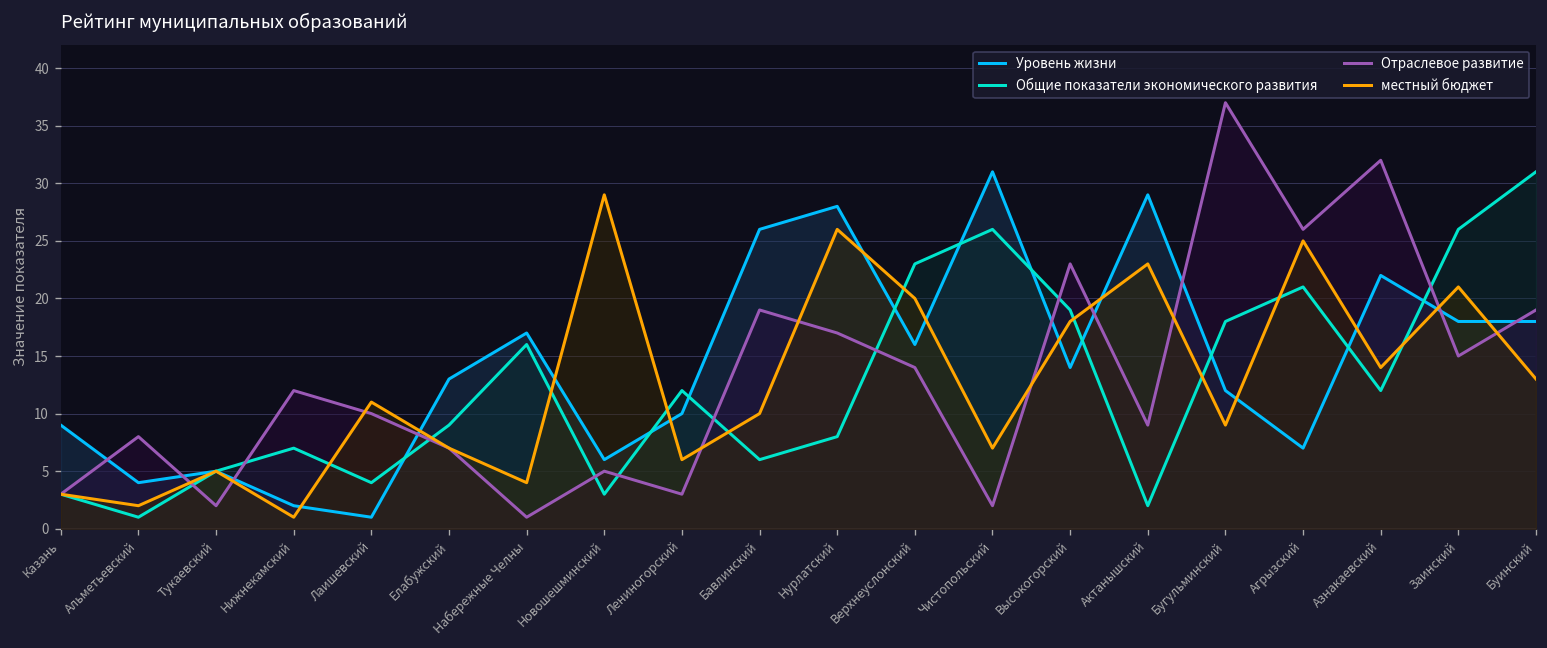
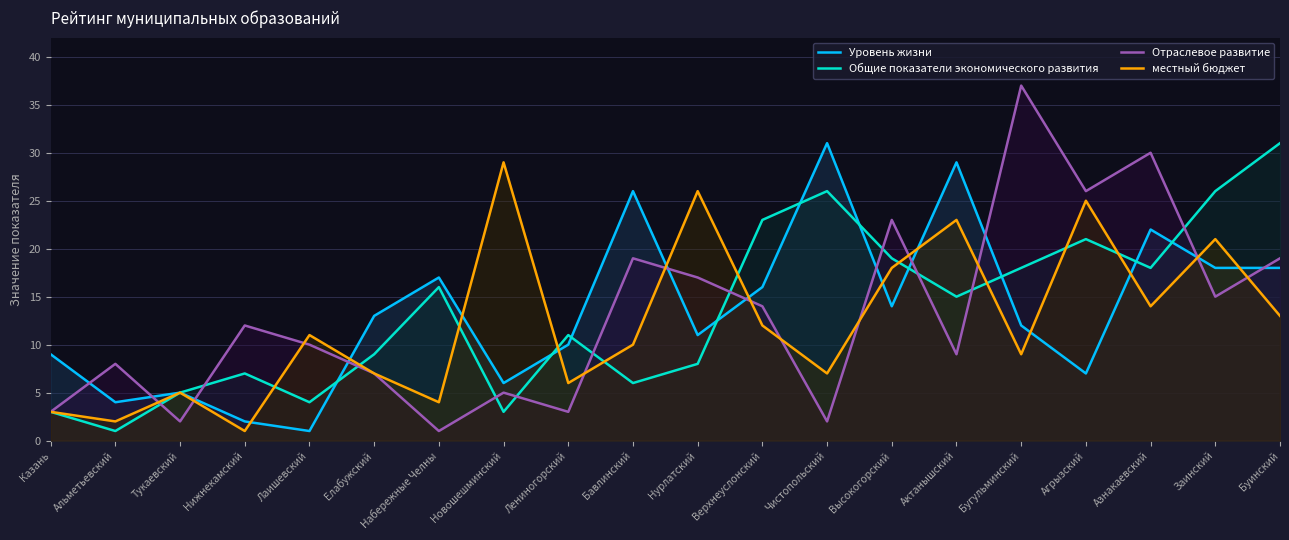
  {
    "Уровень жизни": {
      "Казань": 9,
      "Альметьевский": 4,
      "Нижнекамский": 2,
      "Лаишевский": 1,
      "Елабужский": 13,
      "Набережные Челны": 17,
      "Новошешминский": 6,
      "Лениногорский": 10,
      "Бавлинский": 26,
-     "Нурлатский": 28,
+     "Нурлатский": 11,
      "Верхнеуслонский": 16,
      "Чистопольский": 31,
      "Высокогорский": 14,
      "Актанышский": 29,
      "Бугульминский": 12,
      "Агрызский": 7,
      "Азнакаевский": 22,
      "Заинский": 18,
      "Буинский": 18
    },
    "Общие показатели экономического развития": {
      "Альметьевский": 1,
      "Нижнекамский": 7,
      "Лаишевский": 4,
      "Елабужский": 9,
      "Набережные Челны": 16,
      "Новошешминский": 3,
-     "Лениногорский": 12,
+     "Лениногорский": 11,
      "Бавлинский": 6,
      "Нурлатский": 8,
      "Верхнеуслонский": 23,
      "Чистопольский": 26,
      "Высокогорский": 19,
-     "Актанышский": 2,
+     "Актанышский": 15,
      "Бугульминский": 18,
      "Агрызский": 21,
-     "Азнакаевский": 12,
+     "Азнакаевский": 18,
      "Заинский": 26,
      "Буинский": 31
    },
    "Отраслевое развитие": {
      "Альметьевский": 8,
      "Тукаевский": 2,
      "Нижнекамский": 12,
      "Лаишевский": 10,
      "Набережные Челны": 1,
      "Новошешминский": 5,
      "Лениногорский": 3,
      "Бавлинский": 19,
      "Нурлатский": 17,
      "Верхнеуслонский": 14,
      "Чистопольский": 2,
      "Высокогорский": 23,
      "Актанышский": 9,
      "Бугульминский": 37,
      "Агрызский": 26,
-     "Азнакаевский": 32,
+     "Азнакаевский": 30,
      "Заинский": 15,
      "Буинский": 19
    },
    "местный бюджет": {
      "Альметьевский": 2,
      "Нижнекамский": 1,
      "Лаишевский": 11,
      "Набережные Челны": 4,
      "Новошешминский": 29,
      "Лениногорский": 6,
      "Бавлинский": 10,
      "Нурлатский": 26,
-     "Верхнеуслонский": 20,
+     "Верхнеуслонский": 12,
      "Чистопольский": 7,
      "Высокогорский": 18,
      "Актанышский": 23,
      "Бугульминский": 9,
      "Агрызский": 25,
      "Азнакаевский": 14,
      "Заинский": 21,
      "Буинский": 13
    }
  }
